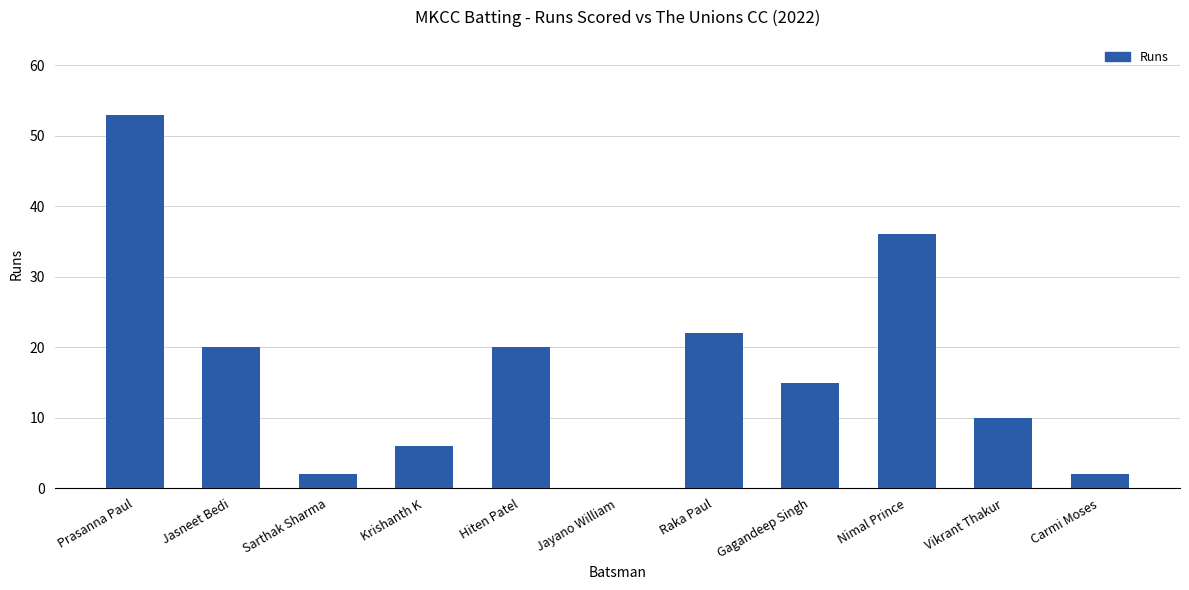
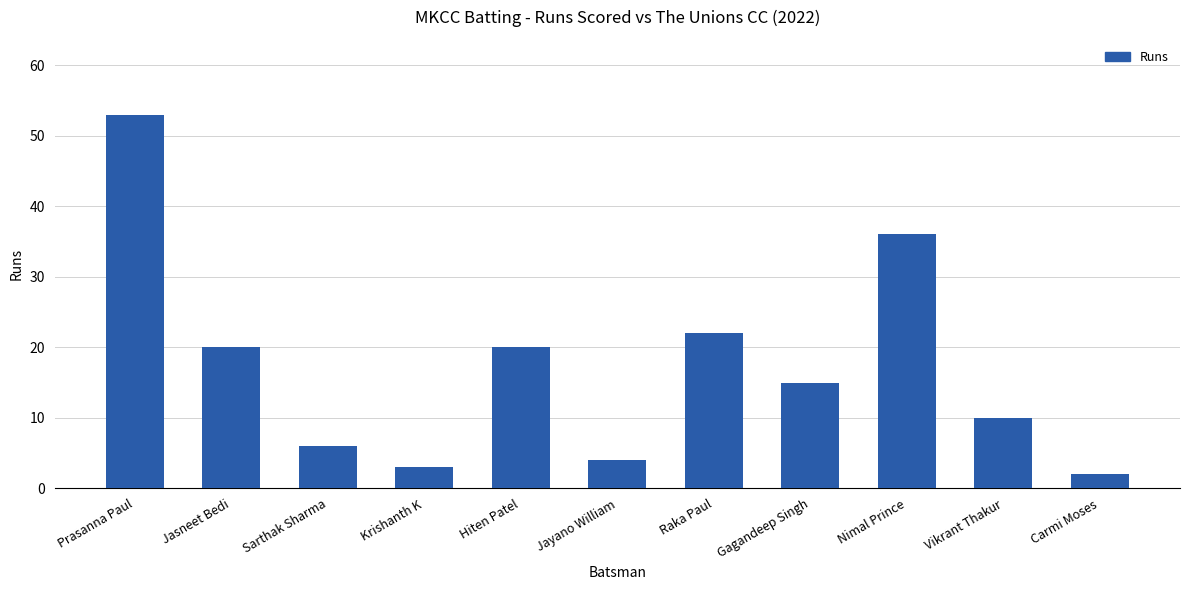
  {
    "Prasanna Paul": 53,
    "Jasneet Bedi": 20,
-   "Sarthak Sharma": 2,
-   "Krishanth K": 6,
+   "Sarthak Sharma": 6,
+   "Krishanth K": 3,
    "Hiten Patel": 20,
-   "Jayano William": 0,
+   "Jayano William": 4,
    "Raka Paul": 22,
    "Gagandeep Singh": 15,
    "Nimal Prince": 36,
    "Vikrant Thakur": 10,
    "Carmi Moses": 2
  }
